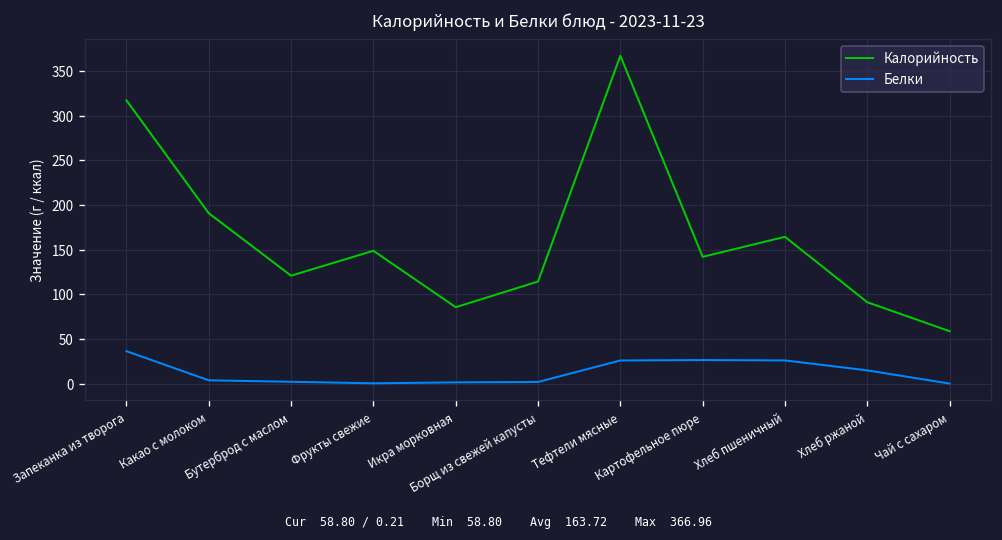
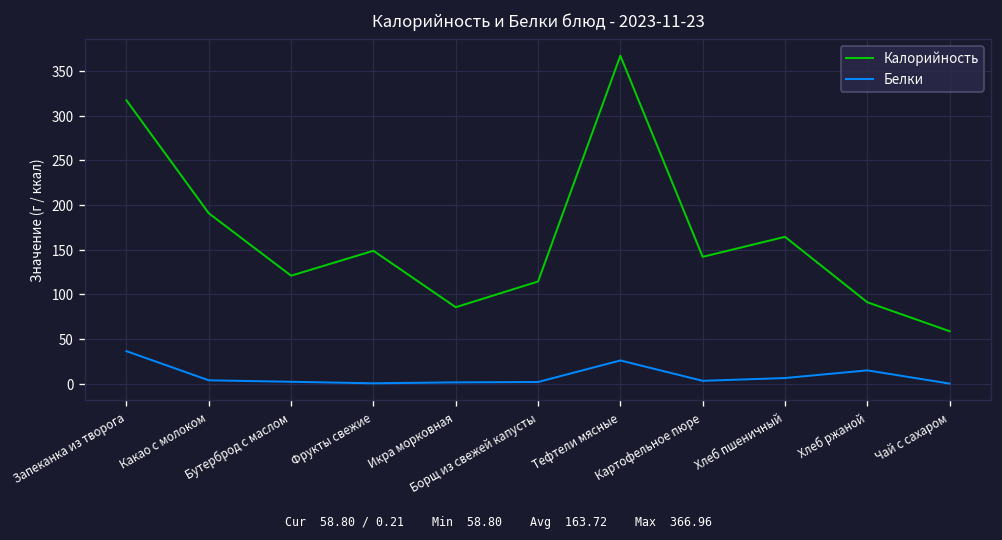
  {
    "Калорийность": {
      "Запеканка из творога": 320,
      "Какао с молоком": 190,
      "Бутерброд с маслом": 120,
      "Фрукты свежие": 150,
      "Икра морковная": 90,
      "Борщ из свежей капусты": 110,
      "Тефтели мясные": 370,
      "Картофельное пюре": 140,
      "Хлеб пшеничный": 160,
      "Хлеб ржаной": 90,
      "Чай с сахаром": 60
    },
    "Белки": {
      "Запеканка из творога": 40,
      "Какао с молоком": 0,
      "Бутерброд с маслом": 0,
      "Фрукты свежие": 0,
      "Икра морковная": 0,
      "Борщ из свежей капусты": 0,
      "Тефтели мясные": 30,
-     "Картофельное пюре": 30,
-     "Хлеб пшеничный": 30,
+     "Картофельное пюре": 0,
+     "Хлеб пшеничный": 10,
      "Хлеб ржаной": 10,
      "Чай с сахаром": 0
    }
  }
